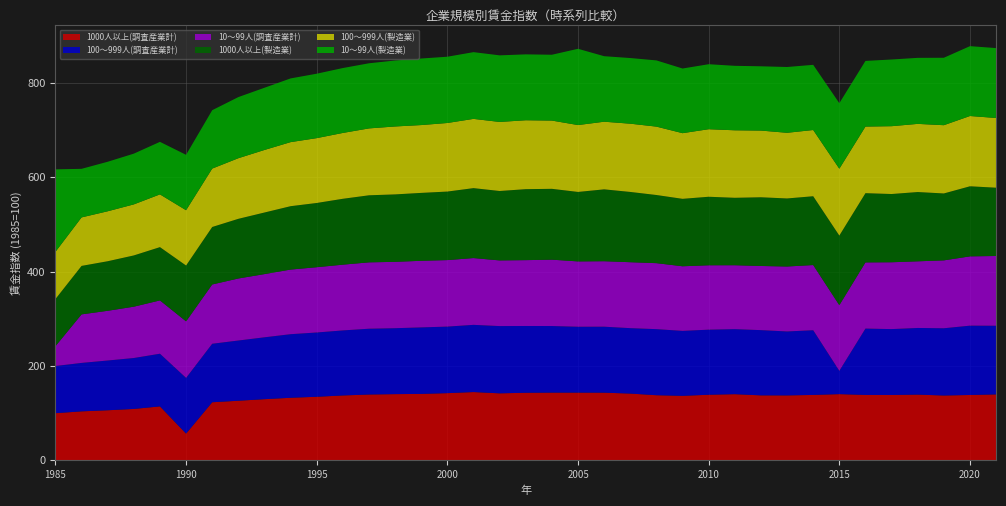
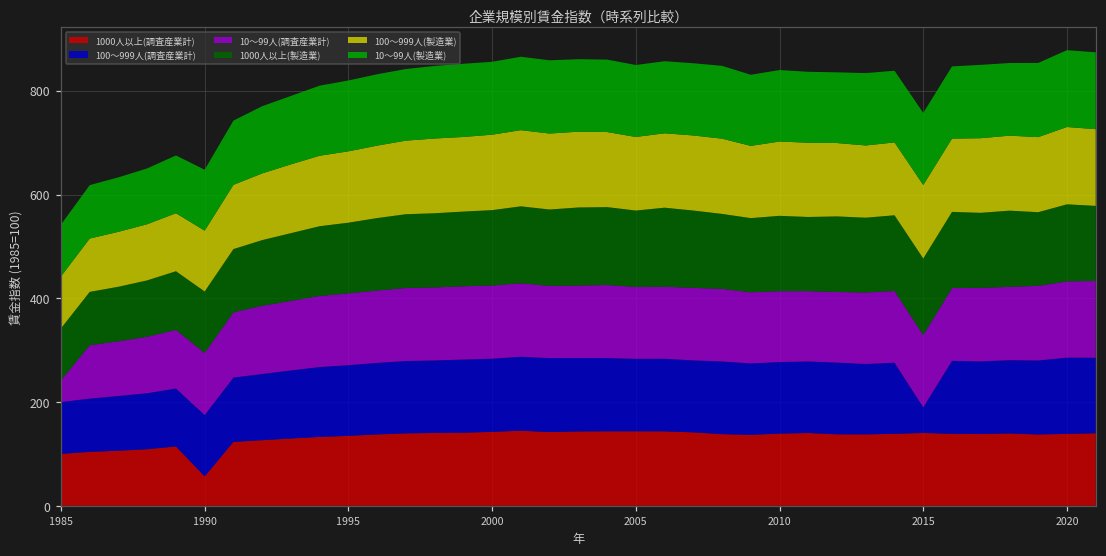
  {
    "1000人以上(調査産業計)": {
      "1985": 100,
      "1990": 60,
      "1995": 130,
      "2000": 140,
      "2005": 140,
      "2010": 140,
      "2015": 140,
      "2020": 140
    },
    "100～999人(調査産業計)": {
      "1985": 100,
      "1990": 120,
      "1995": 140,
      "2000": 140,
      "2005": 140,
      "2010": 140,
      "2015": 50,
      "2020": 150
    },
    "10～99人(調査産業計)": {
      "1985": 40,
      "1990": 120,
      "1995": 140,
      "2000": 140,
      "2005": 140,
      "2010": 140,
      "2015": 140,
      "2020": 150
    },
    "1000人以上(製造業)": {
      "1985": 100,
      "1990": 120,
      "1995": 140,
      "2000": 150,
      "2005": 150,
      "2010": 150,
      "2015": 150,
      "2020": 150
    },
    "100～999人(製造業)": {
      "1985": 100,
      "1990": 120,
      "1995": 140,
      "2000": 150,
      "2005": 140,
      "2010": 140,
      "2015": 140,
      "2020": 150
    },
    "10～99人(製造業)": {
-     "1985": 180,
+     "1985": 100,
      "1990": 120,
      "1995": 140,
      "2000": 140,
-     "2005": 160,
+     "2005": 140,
      "2010": 140,
      "2015": 140,
      "2020": 150
    }
  }
